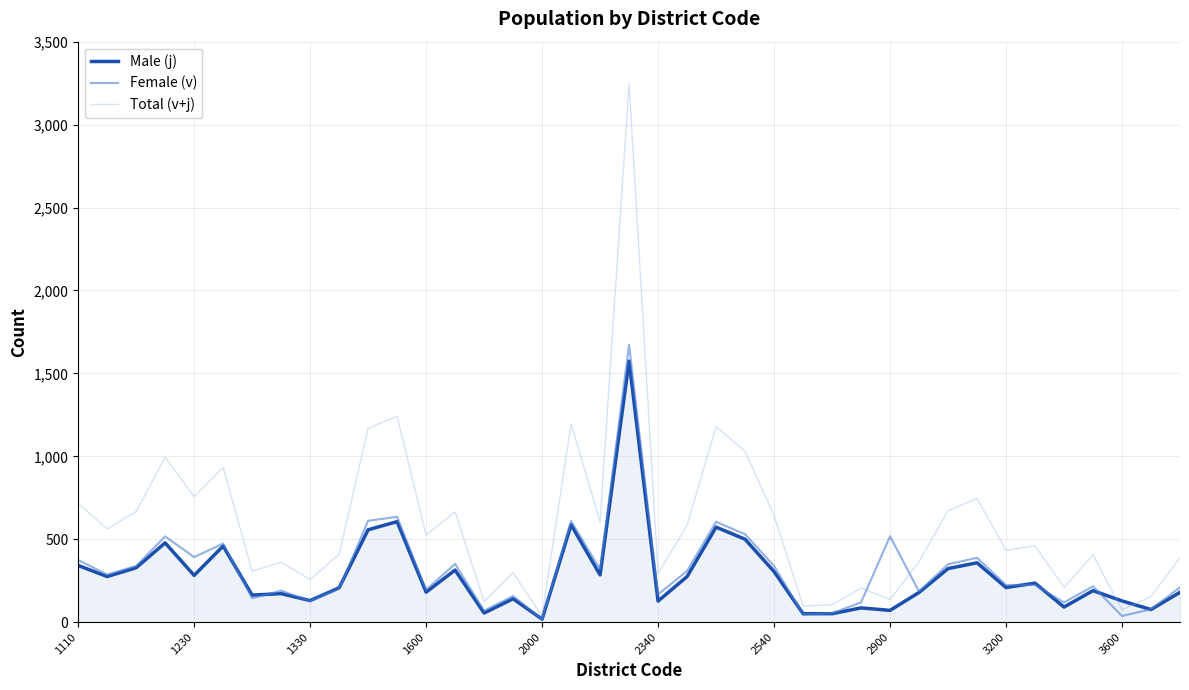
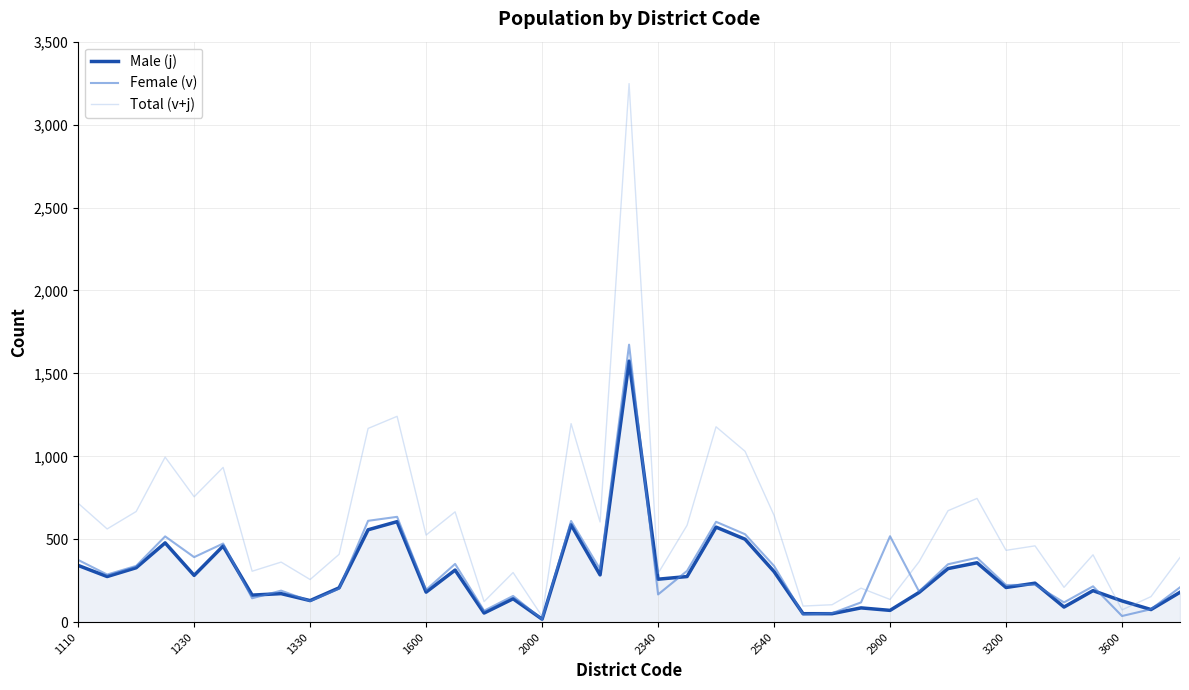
  {
    "Male (j)": {
      "1110": 340,
      "1230": 280,
-     "2340": 130,
+     "2340": 260,
      "2540": 310,
      "2900": 70,
      "3600": 130
    },
    "Female (v)": {
      "1110": 380,
      "1230": 390,
      "2340": 170,
      "2540": 340,
      "2900": 520,
      "3600": 40
    },
    "Total (v+j)": {
      "1110": 720,
      "1230": 760,
      "1330": 260,
      "1600": 530,
      "2000": 40,
      "2340": 290,
      "2540": 640,
      "2900": 140,
      "3200": 430,
      "3600": 70
    }
  }
